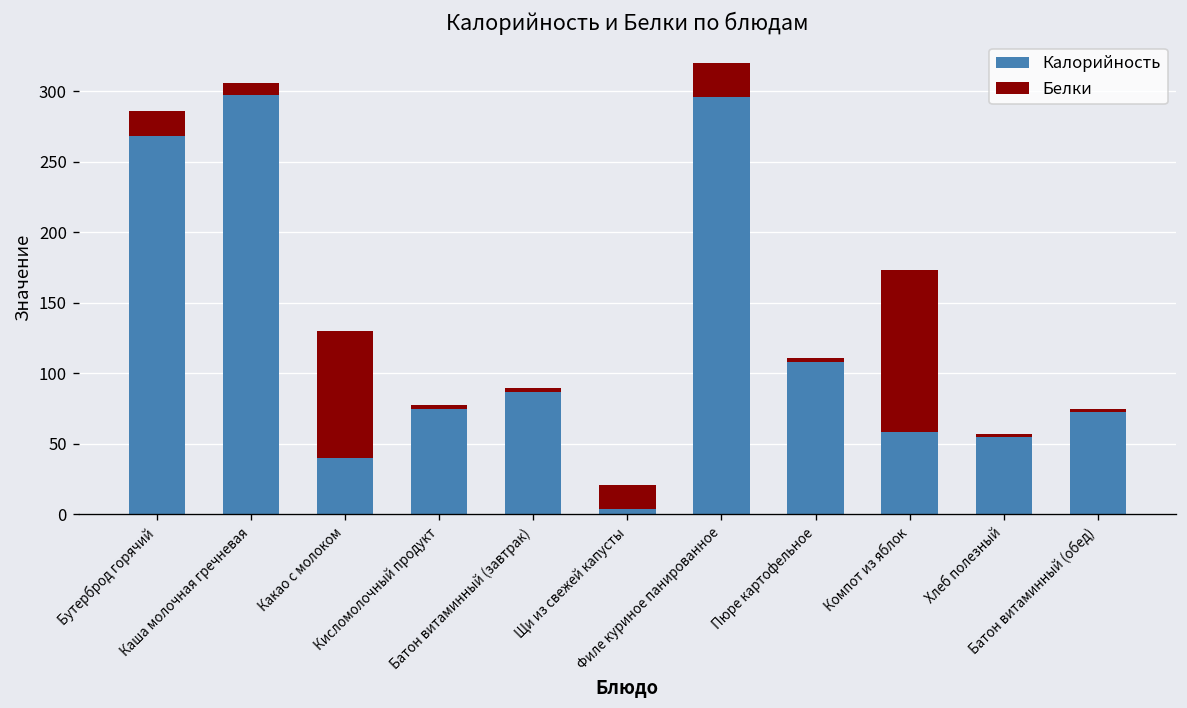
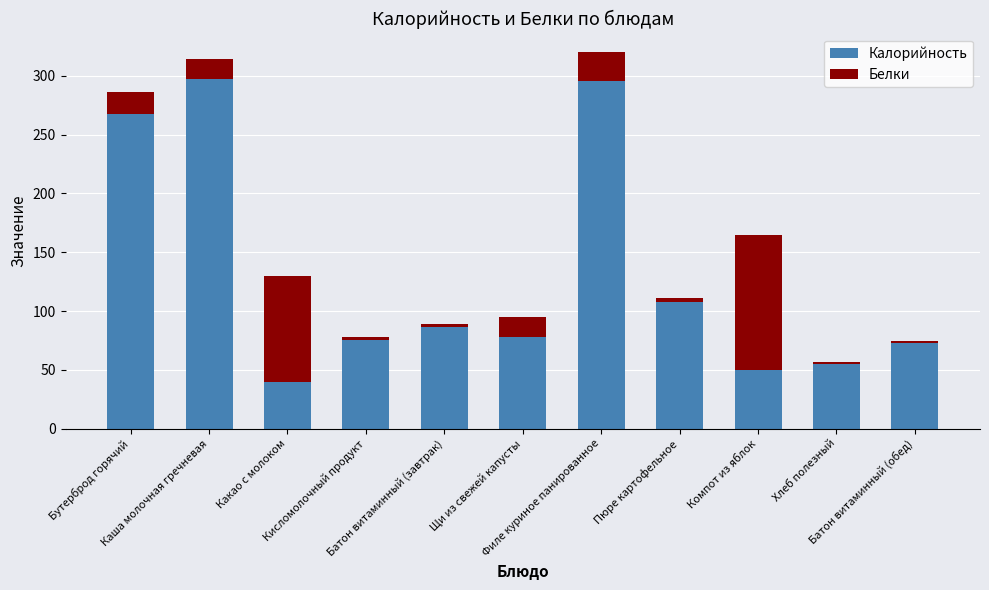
  {
    "Калорийность": {
      "Бутерброд горячий": 268,
      "Каша молочная гречневая": 297,
      "Какао с молоком": 40,
      "Кисломолочный продукт": 75,
      "Батон витаминный (завтрак)": 87,
-     "Щи из свежей капусты": 4,
+     "Щи из свежей капусты": 78,
      "Филе куриное панированное": 296,
      "Пюре картофельное": 108,
-     "Компот из яблок": 58,
+     "Компот из яблок": 50,
      "Хлеб полезный": 55,
      "Батон витаминный (обед)": 73
    },
    "Белки": {
      "Бутерброд горячий": 18,
-     "Каша молочная гречневая": 9,
+     "Каша молочная гречневая": 17,
      "Какао с молоком": 90,
      "Кисломолочный продукт": 3,
      "Батон витаминный (завтрак)": 3,
      "Щи из свежей капусты": 17,
      "Филе куриное панированное": 24,
      "Пюре картофельное": 3,
      "Компот из яблок": 115
    }
  }
